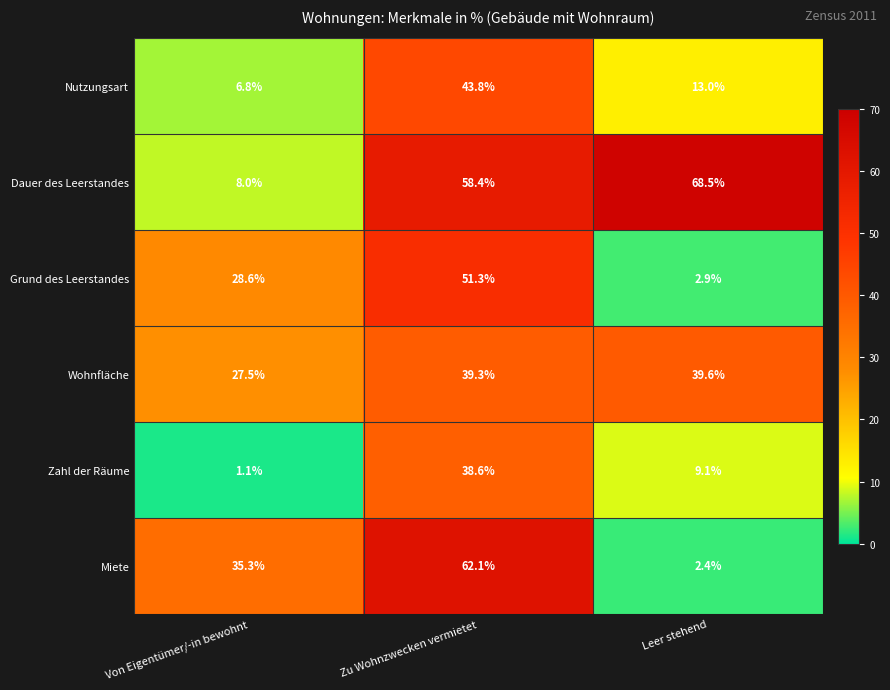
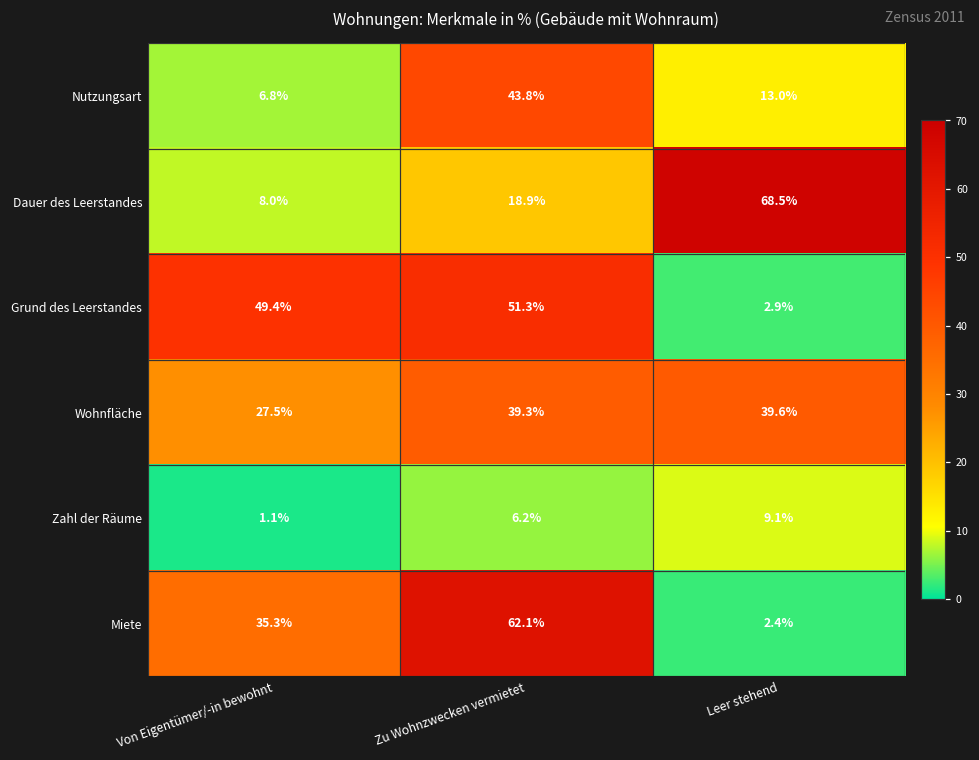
  {
    "Nutzungsart": {
      "Von Eigentümer/-in bewohnt": "6.8%",
      "Zu Wohnzwecken vermietet": "43.8%",
      "Leer stehend": "13.0%"
    },
    "Dauer des Leerstandes": {
      "Von Eigentümer/-in bewohnt": "8.0%",
-     "Zu Wohnzwecken vermietet": "58.4%",
+     "Zu Wohnzwecken vermietet": "18.9%",
      "Leer stehend": "68.5%"
    },
    "Grund des Leerstandes": {
-     "Von Eigentümer/-in bewohnt": "28.6%",
+     "Von Eigentümer/-in bewohnt": "49.4%",
      "Zu Wohnzwecken vermietet": "51.3%",
      "Leer stehend": "2.9%"
    },
    "Wohnfläche": {
      "Von Eigentümer/-in bewohnt": "27.5%",
      "Zu Wohnzwecken vermietet": "39.3%",
      "Leer stehend": "39.6%"
    },
    "Zahl der Räume": {
      "Von Eigentümer/-in bewohnt": "1.1%",
-     "Zu Wohnzwecken vermietet": "38.6%",
+     "Zu Wohnzwecken vermietet": "6.2%",
      "Leer stehend": "9.1%"
    },
    "Miete": {
      "Von Eigentümer/-in bewohnt": "35.3%",
      "Zu Wohnzwecken vermietet": "62.1%",
      "Leer stehend": "2.4%"
    }
  }
